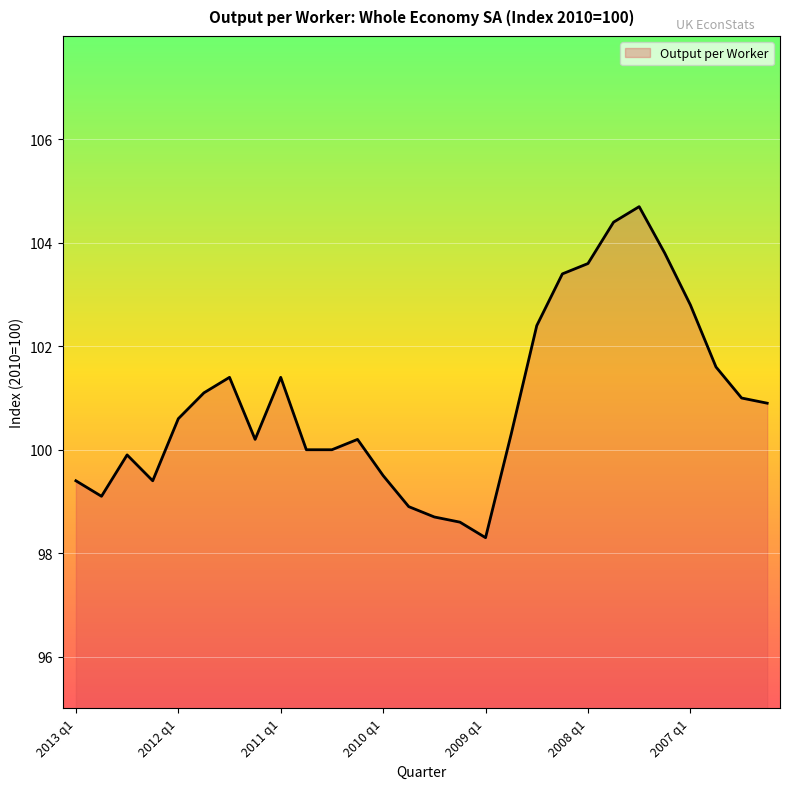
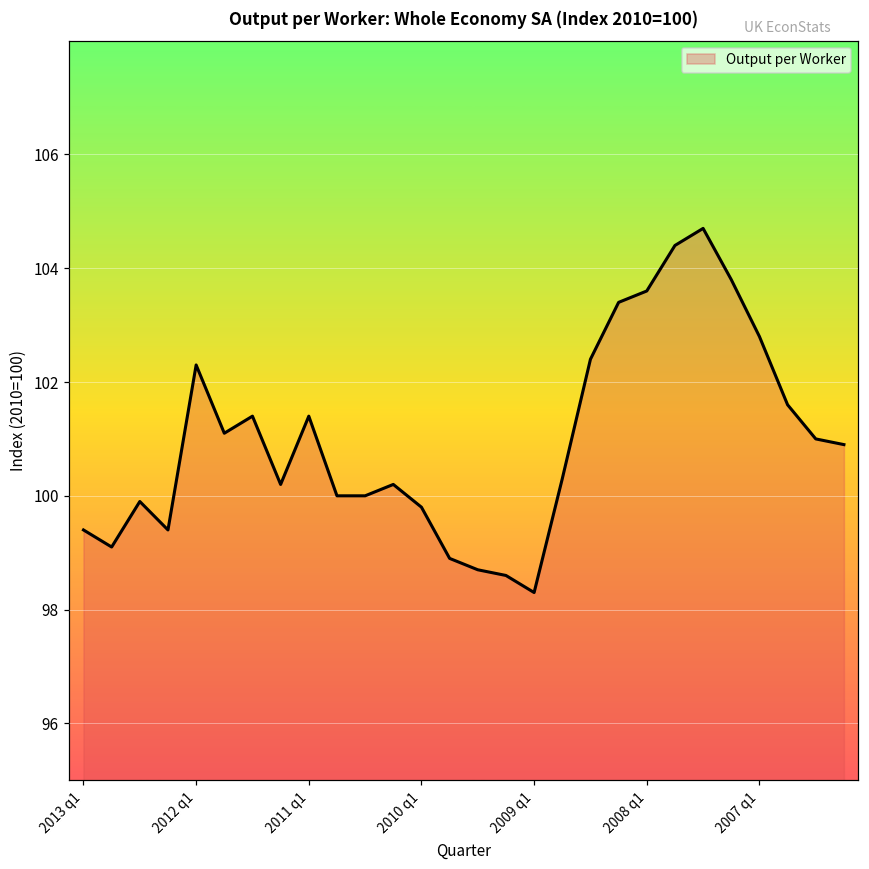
  {
    "2013 q1": 99.4,
-   "2012 q1": 100.6,
+   "2012 q1": 102.3,
    "2011 q1": 101.4,
-   "2010 q1": 99.5,
+   "2010 q1": 99.8,
    "2009 q1": 98.3,
    "2008 q1": 103.6,
    "2007 q1": 102.8
  }
